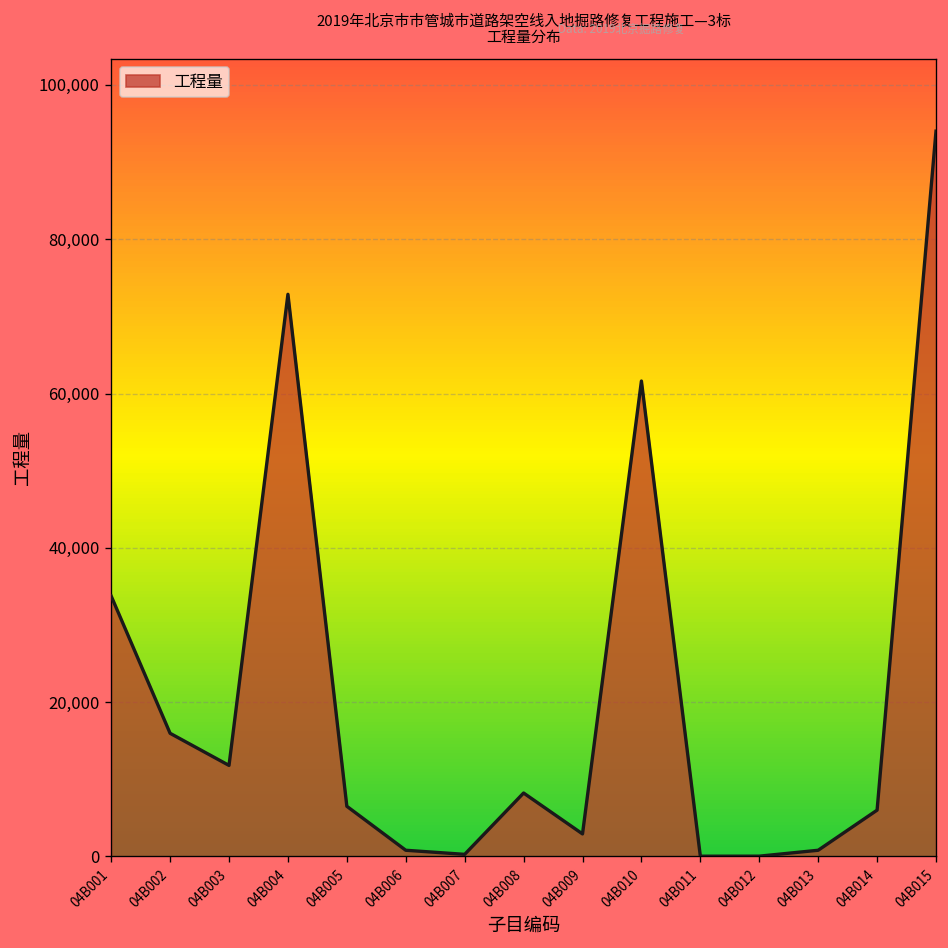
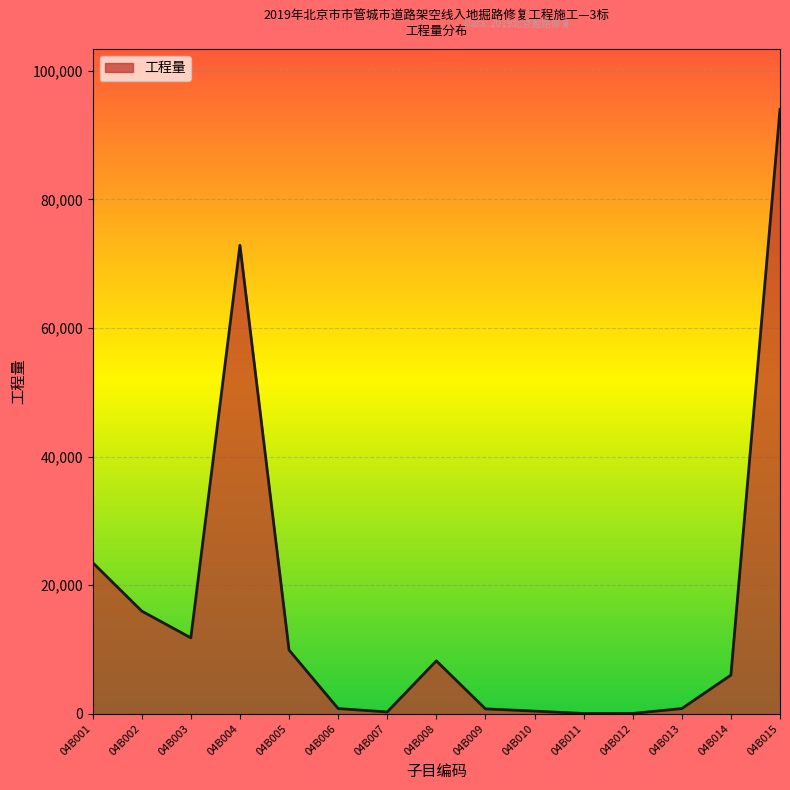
  {
-   "04B001": "34,000",
+   "04B001": "24,000",
    "04B002": "16,000",
    "04B003": "12,000",
    "04B004": "73,000",
-   "04B005": "7,000",
+   "04B005": "10,000",
    "04B006": "1,000",
    "04B007": "0",
    "04B008": "8,000",
-   "04B009": "3,000",
-   "04B010": "62,000",
+   "04B009": "1,000",
+   "04B010": "0",
    "04B011": "0",
    "04B012": "0",
    "04B013": "1,000",
    "04B014": "6,000",
    "04B015": "94,000"
  }
